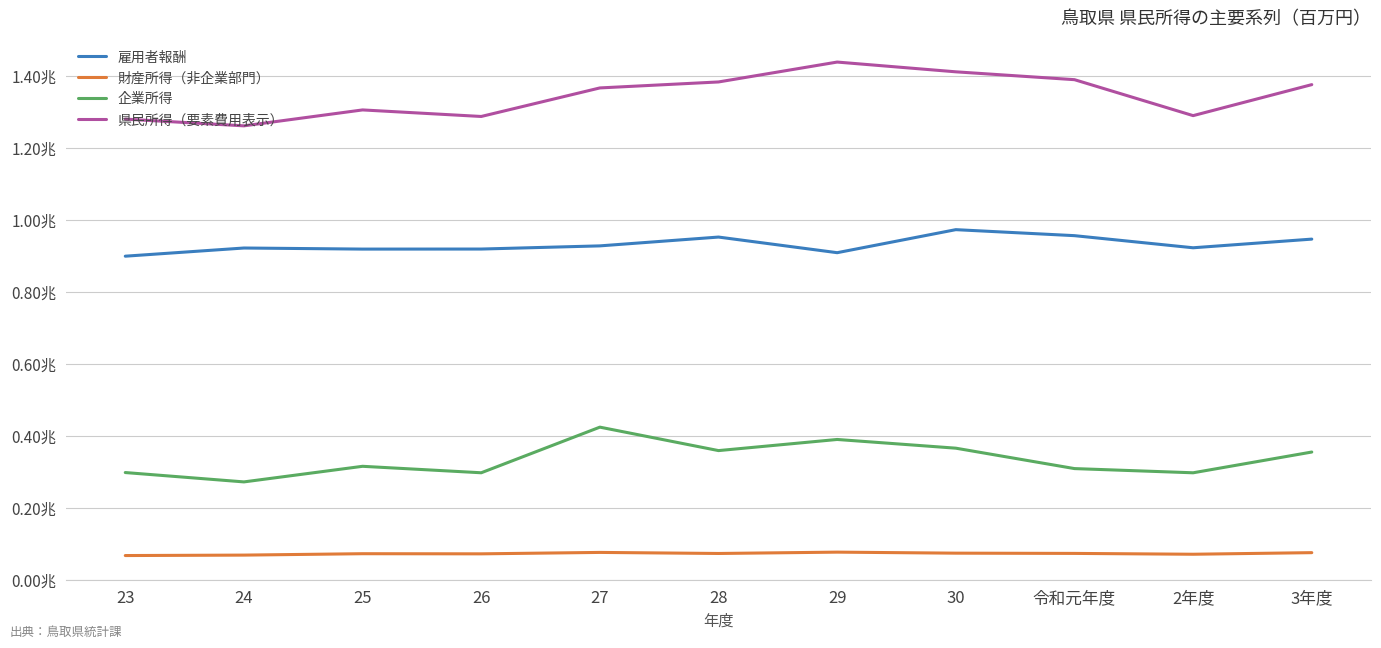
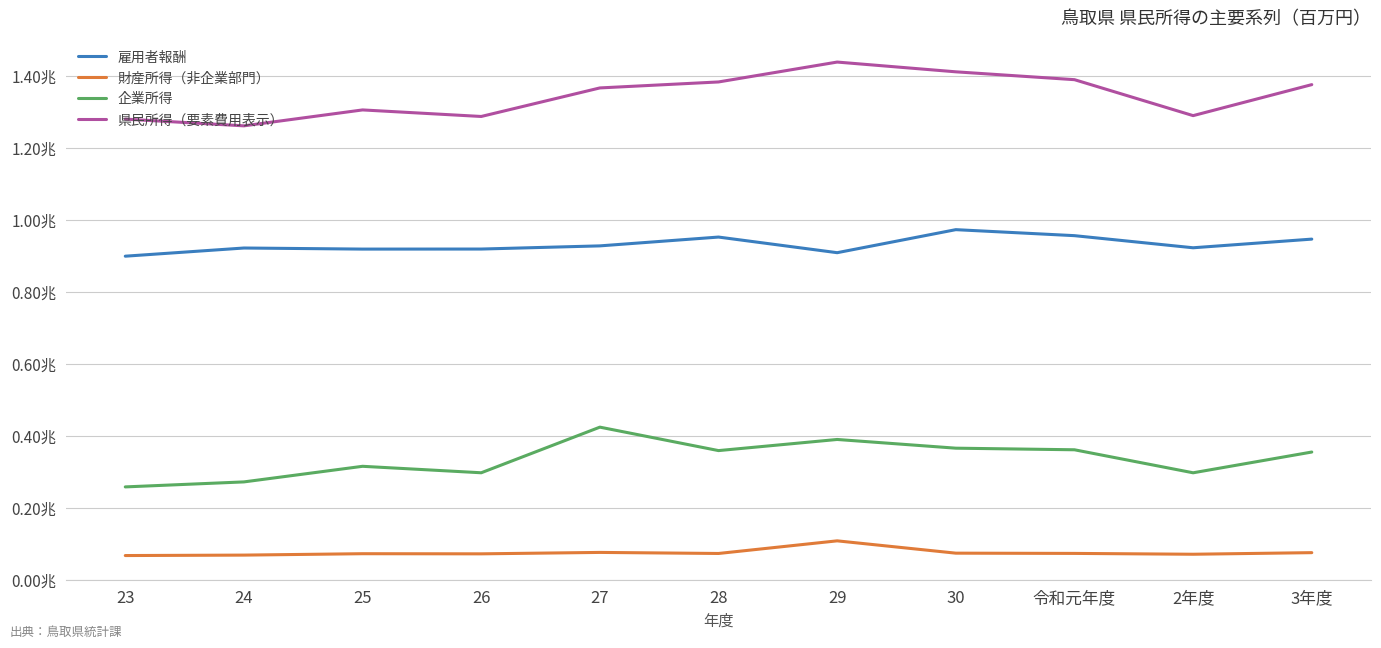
  {
    "雇用者報酬": {
      "23": "0.90兆",
      "24": "0.92兆",
      "25": "0.92兆",
      "26": "0.92兆",
      "27": "0.93兆",
      "28": "0.95兆",
      "29": "0.91兆",
      "30": "0.97兆",
      "令和元年度": "0.96兆",
      "2年度": "0.92兆",
      "3年度": "0.95兆"
    },
    "財産所得（非企業部門）": {
      "23": "0.07兆",
      "24": "0.07兆",
      "25": "0.07兆",
      "26": "0.07兆",
      "27": "0.08兆",
      "28": "0.07兆",
-     "29": "0.08兆",
+     "29": "0.11兆",
      "30": "0.07兆",
      "令和元年度": "0.07兆",
      "2年度": "0.07兆",
      "3年度": "0.07兆"
    },
    "企業所得": {
-     "23": "0.30兆",
+     "23": "0.26兆",
      "24": "0.27兆",
      "25": "0.31兆",
      "26": "0.30兆",
      "27": "0.42兆",
      "28": "0.36兆",
      "29": "0.39兆",
      "30": "0.37兆",
-     "令和元年度": "0.31兆",
+     "令和元年度": "0.36兆",
      "2年度": "0.30兆",
      "3年度": "0.35兆"
    },
    "県民所得（要素費用表示）": {
      "23": "1.28兆",
      "24": "1.26兆",
      "25": "1.31兆",
      "26": "1.29兆",
      "27": "1.37兆",
      "28": "1.38兆",
      "29": "1.44兆",
      "30": "1.41兆",
      "令和元年度": "1.39兆",
      "2年度": "1.29兆",
      "3年度": "1.38兆"
    }
  }
